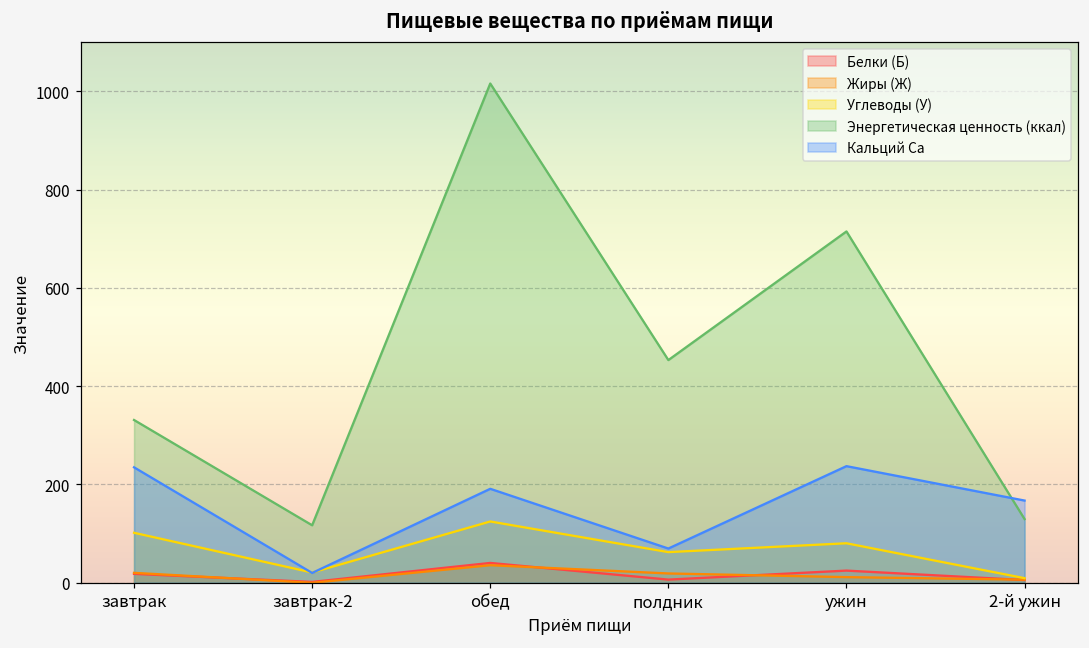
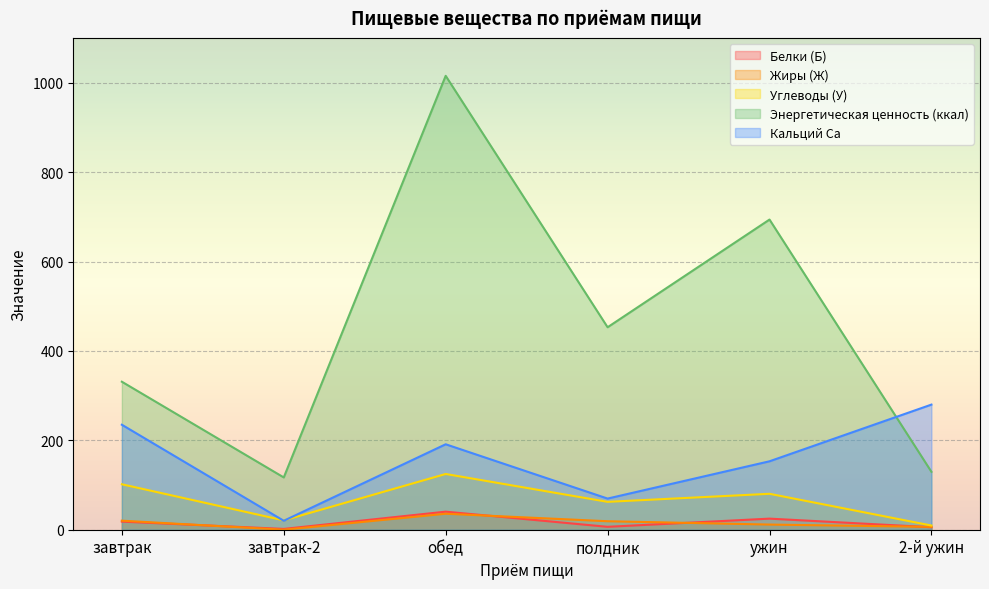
  {
    "Энергетическая ценность (ккал)": {
      "завтрак": 330,
      "завтрак-2": 120,
      "обед": 1020,
      "полдник": 450,
-     "ужин": 710,
+     "ужин": 690,
      "2-й ужин": 130
    },
    "Кальций Ca": {
      "завтрак": 230,
      "обед": 190,
      "полдник": 70,
-     "ужин": 240,
-     "2-й ужин": 170
+     "ужин": 150,
+     "2-й ужин": 280
    }
  }
